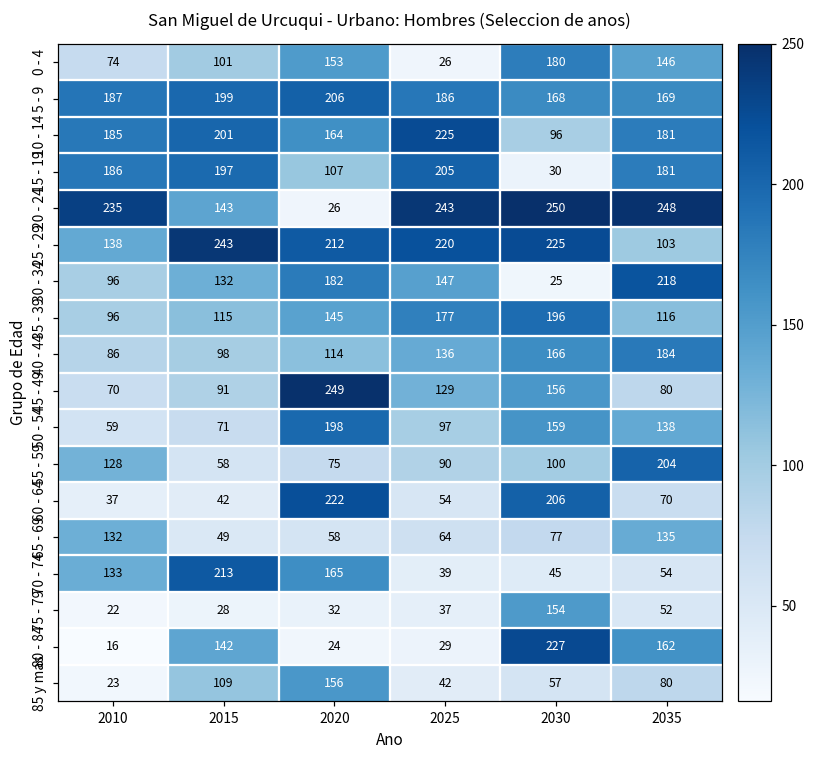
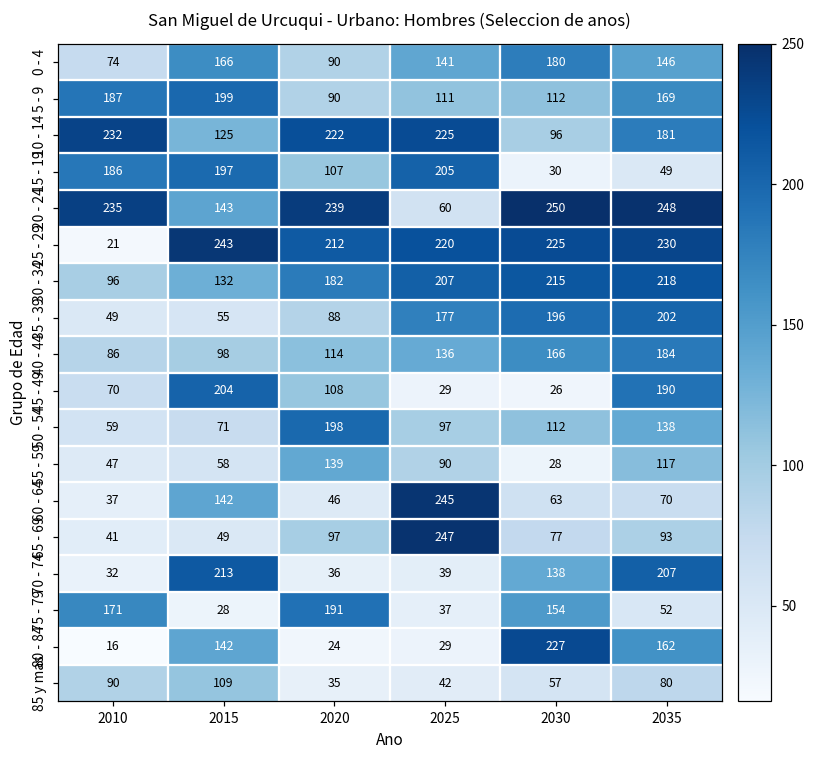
  {
    "0 - 4": {
      "2010": 74,
-     "2015": 101,
-     "2020": 153,
-     "2025": 26,
+     "2015": 166,
+     "2020": 90,
+     "2025": 141,
      "2030": 180,
      "2035": 146
    },
    "5 - 9": {
      "2010": 187,
      "2015": 199,
-     "2020": 206,
-     "2025": 186,
-     "2030": 168,
+     "2020": 90,
+     "2025": 111,
+     "2030": 112,
      "2035": 169
    },
    "10 - 14": {
-     "2010": 185,
-     "2015": 201,
-     "2020": 164,
+     "2010": 232,
+     "2015": 125,
+     "2020": 222,
      "2025": 225,
      "2030": 96,
      "2035": 181
    },
    "15 - 19": {
      "2010": 186,
      "2015": 197,
      "2020": 107,
      "2025": 205,
      "2030": 30,
-     "2035": 181
+     "2035": 49
    },
    "20 - 24": {
      "2010": 235,
      "2015": 143,
-     "2020": 26,
-     "2025": 243,
+     "2020": 239,
+     "2025": 60,
      "2030": 250,
      "2035": 248
    },
    "25 - 29": {
-     "2010": 138,
+     "2010": 21,
      "2015": 243,
      "2020": 212,
      "2025": 220,
      "2030": 225,
-     "2035": 103
+     "2035": 230
    },
    "30 - 34": {
      "2010": 96,
      "2015": 132,
      "2020": 182,
-     "2025": 147,
-     "2030": 25,
+     "2025": 207,
+     "2030": 215,
      "2035": 218
    },
    "35 - 39": {
-     "2010": 96,
-     "2015": 115,
-     "2020": 145,
+     "2010": 49,
+     "2015": 55,
+     "2020": 88,
      "2025": 177,
      "2030": 196,
-     "2035": 116
+     "2035": 202
    },
    "40 - 44": {
      "2010": 86,
      "2015": 98,
      "2020": 114,
      "2025": 136,
      "2030": 166,
      "2035": 184
    },
    "45 - 49": {
      "2010": 70,
-     "2015": 91,
-     "2020": 249,
-     "2025": 129,
-     "2030": 156,
-     "2035": 80
+     "2015": 204,
+     "2020": 108,
+     "2025": 29,
+     "2030": 26,
+     "2035": 190
    },
    "50 - 54": {
      "2010": 59,
      "2015": 71,
      "2020": 198,
      "2025": 97,
-     "2030": 159,
+     "2030": 112,
      "2035": 138
    },
    "55 - 59": {
-     "2010": 128,
+     "2010": 47,
      "2015": 58,
-     "2020": 75,
+     "2020": 139,
      "2025": 90,
-     "2030": 100,
-     "2035": 204
+     "2030": 28,
+     "2035": 117
    },
    "60 - 64": {
      "2010": 37,
-     "2015": 42,
-     "2020": 222,
-     "2025": 54,
-     "2030": 206,
+     "2015": 142,
+     "2020": 46,
+     "2025": 245,
+     "2030": 63,
      "2035": 70
    },
    "65 - 69": {
-     "2010": 132,
+     "2010": 41,
      "2015": 49,
-     "2020": 58,
-     "2025": 64,
+     "2020": 97,
+     "2025": 247,
      "2030": 77,
-     "2035": 135
+     "2035": 93
    },
    "70 - 74": {
-     "2010": 133,
+     "2010": 32,
      "2015": 213,
-     "2020": 165,
+     "2020": 36,
      "2025": 39,
-     "2030": 45,
-     "2035": 54
+     "2030": 138,
+     "2035": 207
    },
    "75 - 79": {
-     "2010": 22,
+     "2010": 171,
      "2015": 28,
-     "2020": 32,
+     "2020": 191,
      "2025": 37,
      "2030": 154,
      "2035": 52
    },
    "80 - 84": {
      "2010": 16,
      "2015": 142,
      "2020": 24,
      "2025": 29,
      "2030": 227,
      "2035": 162
    },
    "85 y mas": {
-     "2010": 23,
+     "2010": 90,
      "2015": 109,
-     "2020": 156,
+     "2020": 35,
      "2025": 42,
      "2030": 57,
      "2035": 80
    }
  }
